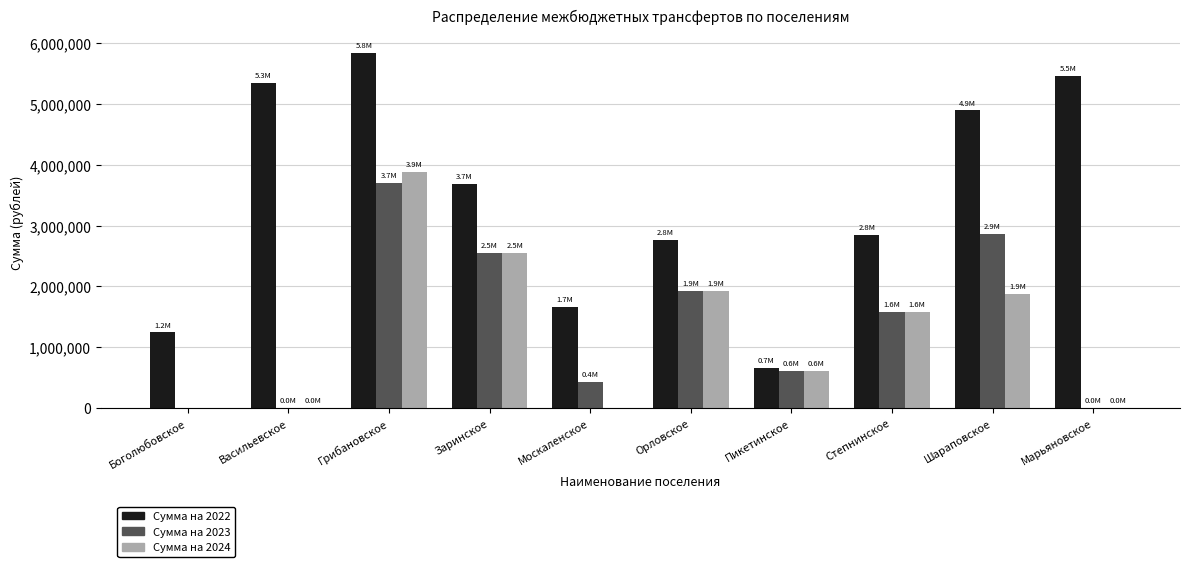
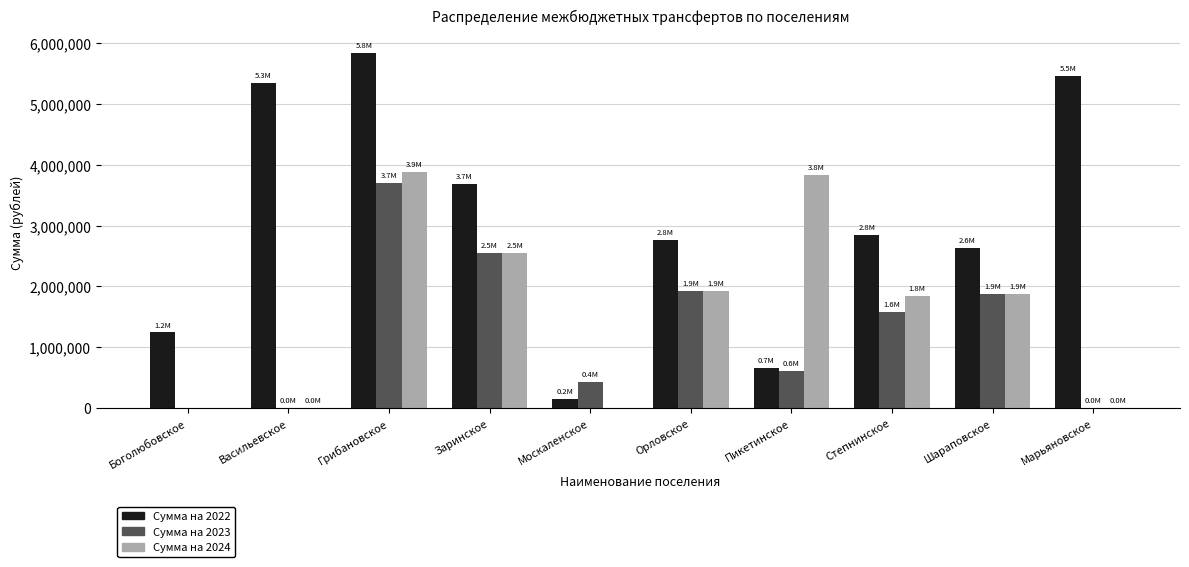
  {
    "Сумма на 2022": {
      "Боголюбовское": "1.2M",
      "Васильевское": "5.3M",
      "Грибановское": "5.8M",
      "Заринское": "3.7M",
-     "Москаленское": "1.7M",
+     "Москаленское": "0.2M",
      "Орловское": "2.8M",
      "Пикетинское": "0.7M",
      "Степнинское": "2.8M",
-     "Шараповское": "4.9M",
+     "Шараповское": "2.6M",
      "Марьяновское": "5.5M"
    },
    "Сумма на 2023": {
      "Грибановское": "3.7M",
      "Заринское": "2.5M",
      "Москаленское": "0.4M",
      "Орловское": "1.9M",
      "Пикетинское": "0.6M",
      "Степнинское": "1.6M",
-     "Шараповское": "2.9M"
+     "Шараповское": "1.9M"
    },
    "Сумма на 2024": {
      "Грибановское": "3.9M",
      "Заринское": "2.5M",
      "Орловское": "1.9M",
-     "Пикетинское": "0.6M",
-     "Степнинское": "1.6M",
+     "Пикетинское": "3.8M",
+     "Степнинское": "1.8M",
      "Шараповское": "1.9M"
    }
  }
